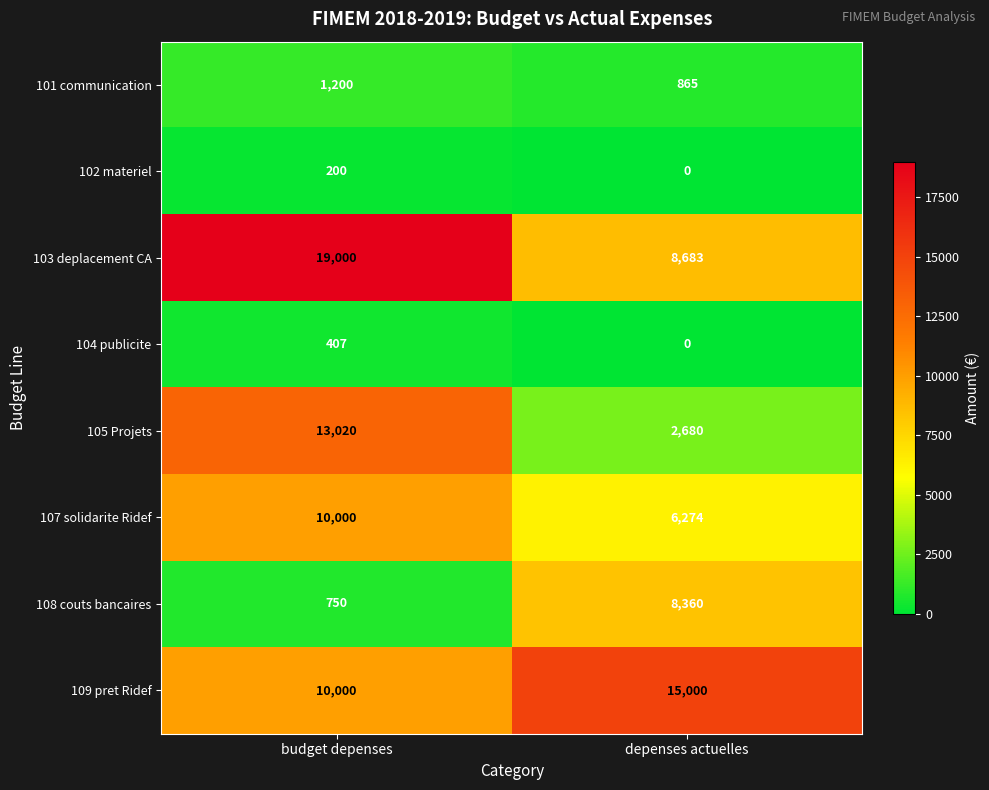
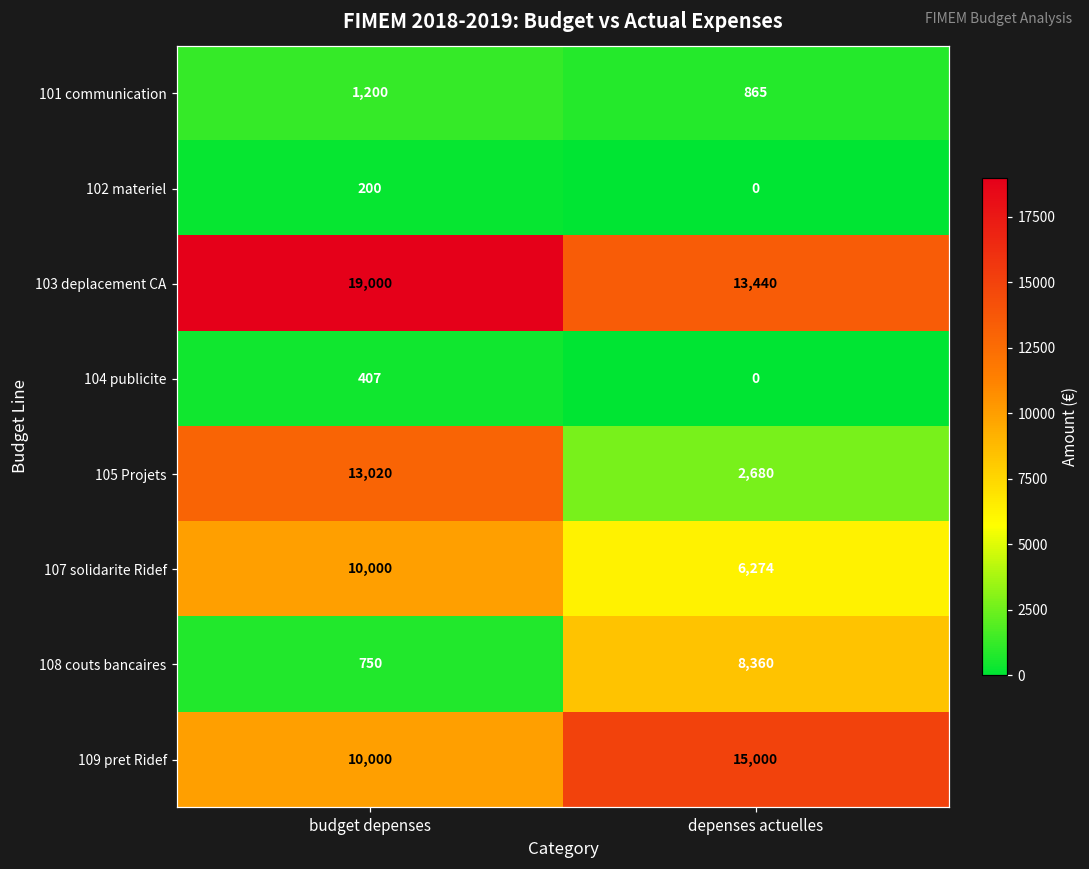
  {
    "101 communication": {
      "budget depenses": "1,200",
      "depenses actuelles": "865"
    },
    "102 materiel": {
      "budget depenses": "200",
      "depenses actuelles": "0"
    },
    "103 deplacement CA": {
      "budget depenses": "19,000",
-     "depenses actuelles": "8,683"
+     "depenses actuelles": "13,440"
    },
    "104 publicite": {
      "budget depenses": "407",
      "depenses actuelles": "0"
    },
    "105 Projets": {
      "budget depenses": "13,020",
      "depenses actuelles": "2,680"
    },
    "107 solidarite Ridef": {
      "budget depenses": "10,000",
      "depenses actuelles": "6,274"
    },
    "108 couts bancaires": {
      "budget depenses": "750",
      "depenses actuelles": "8,360"
    },
    "109 pret Ridef": {
      "budget depenses": "10,000",
      "depenses actuelles": "15,000"
    }
  }
